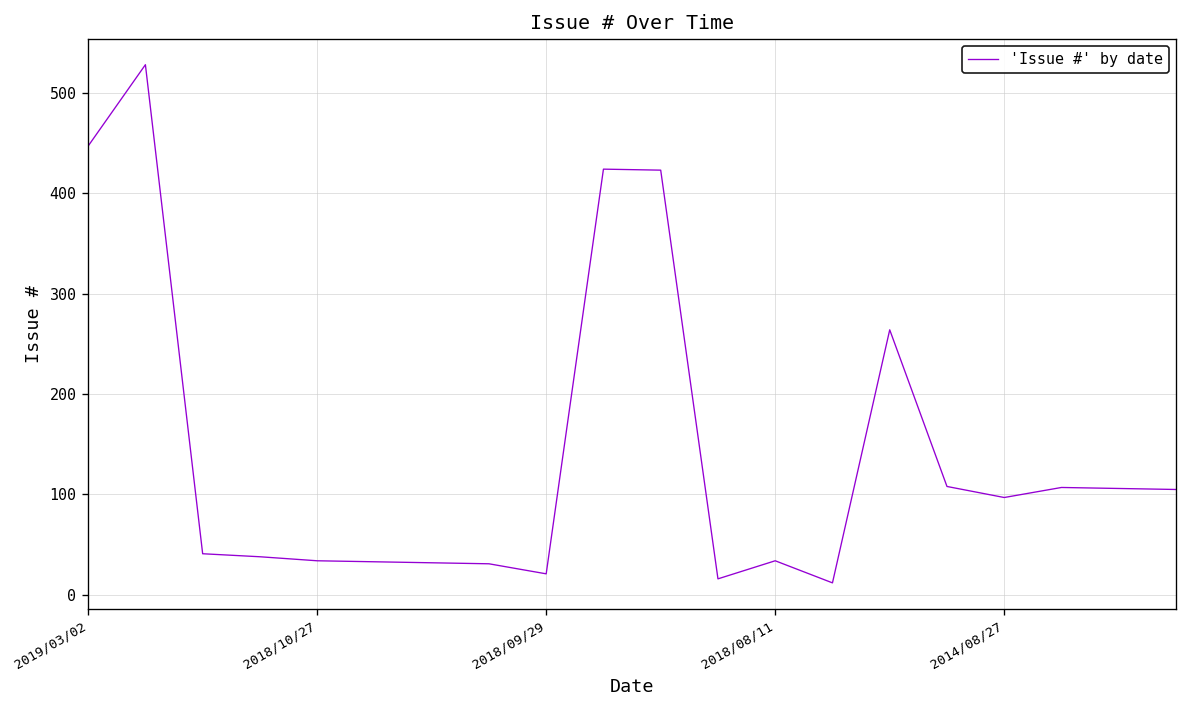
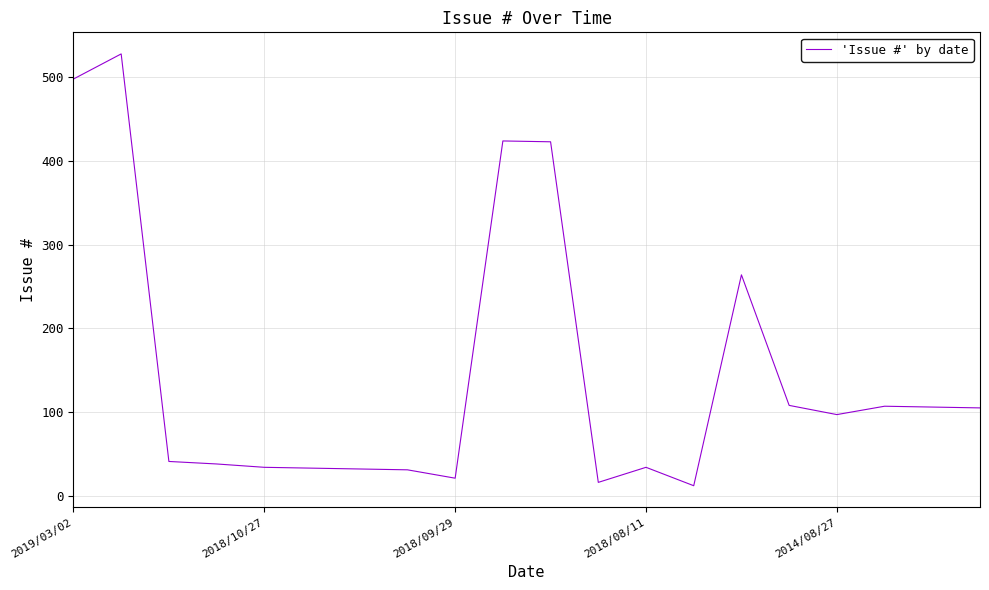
  {
-   "2019/03/02": 450,
+   "2019/03/02": 500,
    "2018/09/29": 20,
    "2018/08/11": 30
  }
